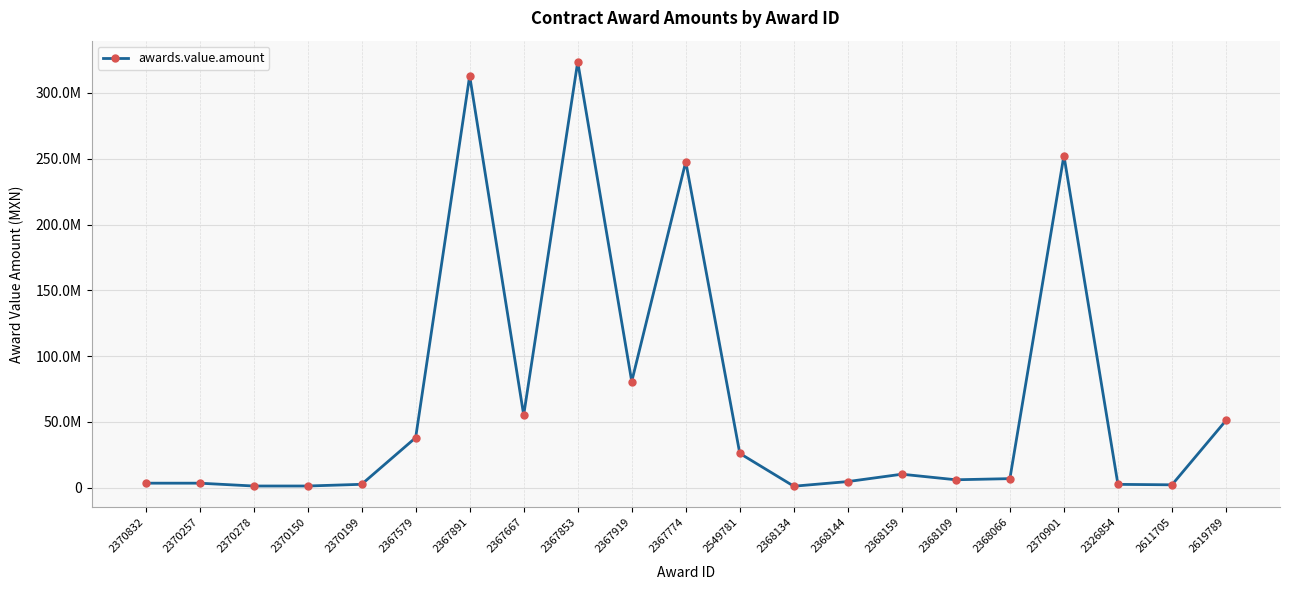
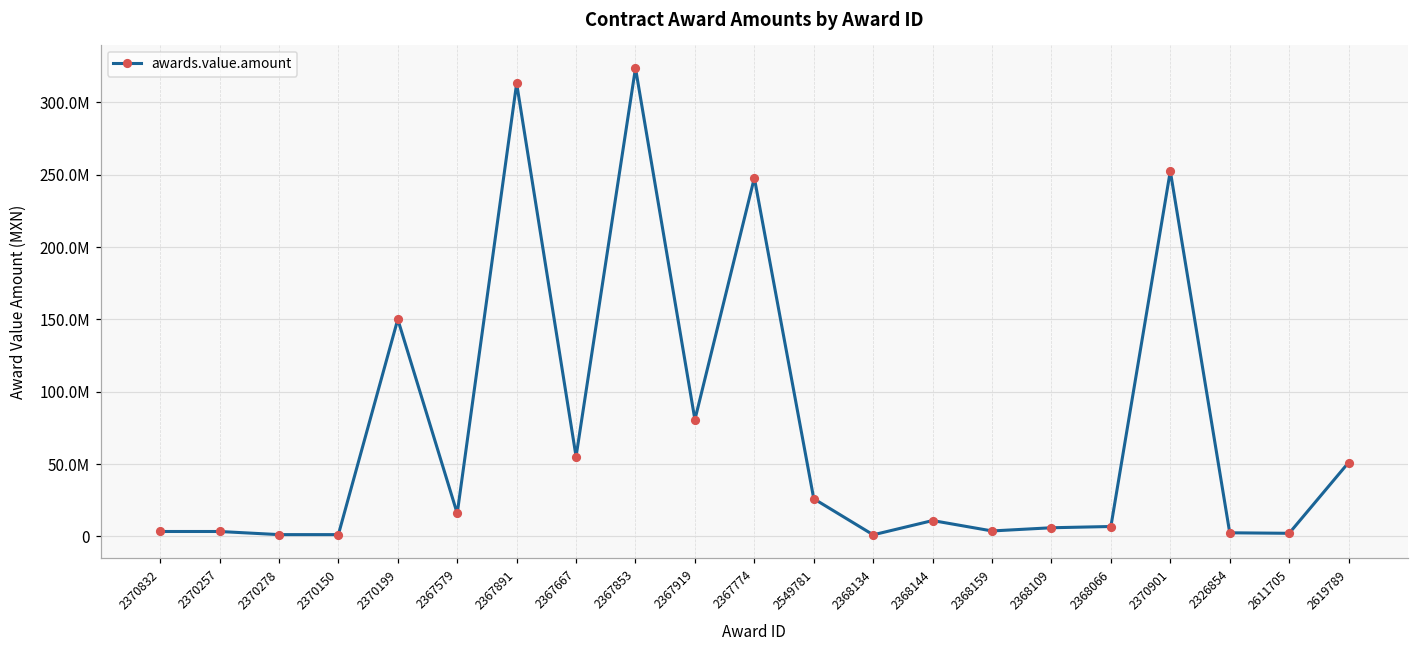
  {
    "2370832": 3000000,
    "2370257": 3000000,
    "2370278": 1000000,
    "2370150": 1000000,
-   "2370199": 3000000,
-   "2367579": 38000000,
+   "2370199": 150000000,
+   "2367579": 16000000,
    "2367891": 313000000,
    "2367667": 55000000,
    "2367853": 324000000,
    "2367919": 81000000,
    "2367774": 248000000,
    "2549781": 26000000,
    "2368134": 1000000,
-   "2368144": 5000000,
-   "2368159": 10000000,
+   "2368144": 11000000,
+   "2368159": 4000000,
    "2368109": 6000000,
    "2368066": 7000000,
    "2370901": 252000000,
    "2326854": 3000000,
    "2611705": 2000000,
    "2619789": 51000000
  }
